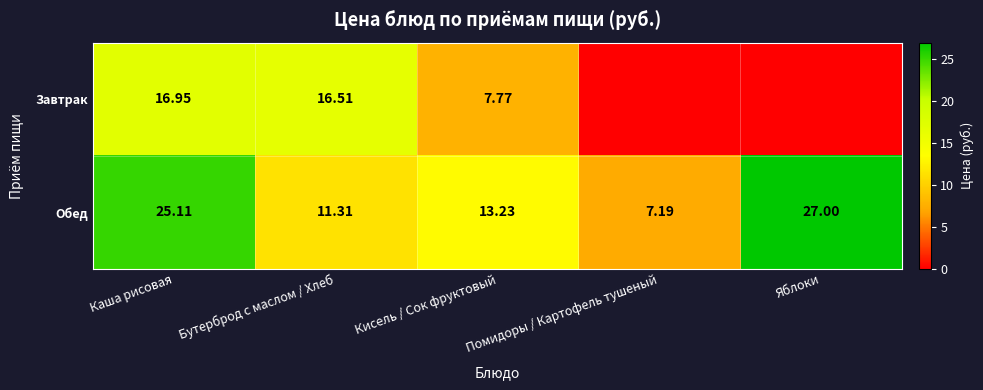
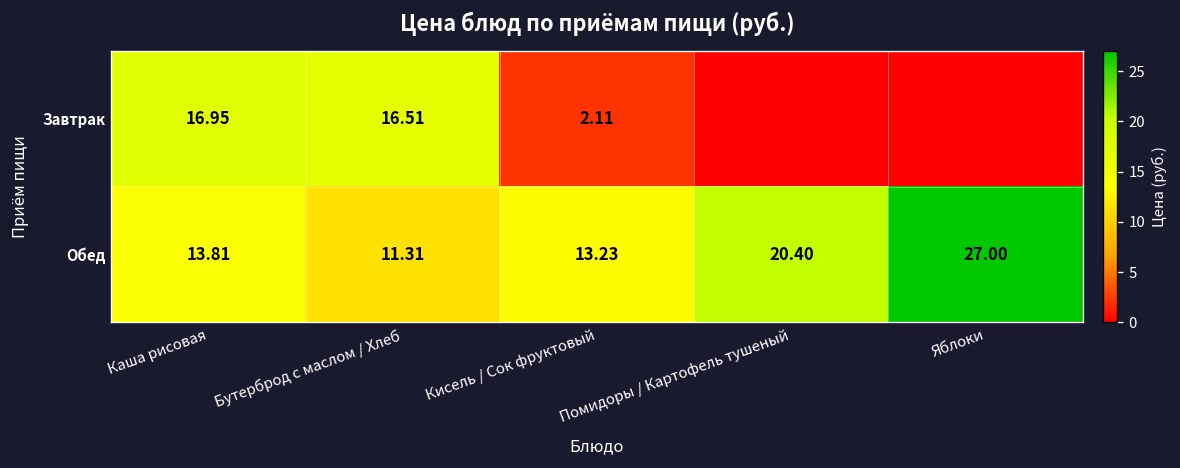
  {
    "Завтрак": {
      "Каша рисовая": 16.95,
      "Бутерброд с маслом / Хлеб": 16.51,
-     "Кисель / Сок фруктовый": 7.77
+     "Кисель / Сок фруктовый": 2.11
    },
    "Обед": {
-     "Каша рисовая": 25.11,
+     "Каша рисовая": 13.81,
      "Бутерброд с маслом / Хлеб": 11.31,
      "Кисель / Сок фруктовый": 13.23,
-     "Помидоры / Картофель тушеный": 7.19,
+     "Помидоры / Картофель тушеный": 20.40,
      "Яблоки": 27.00
    }
  }
